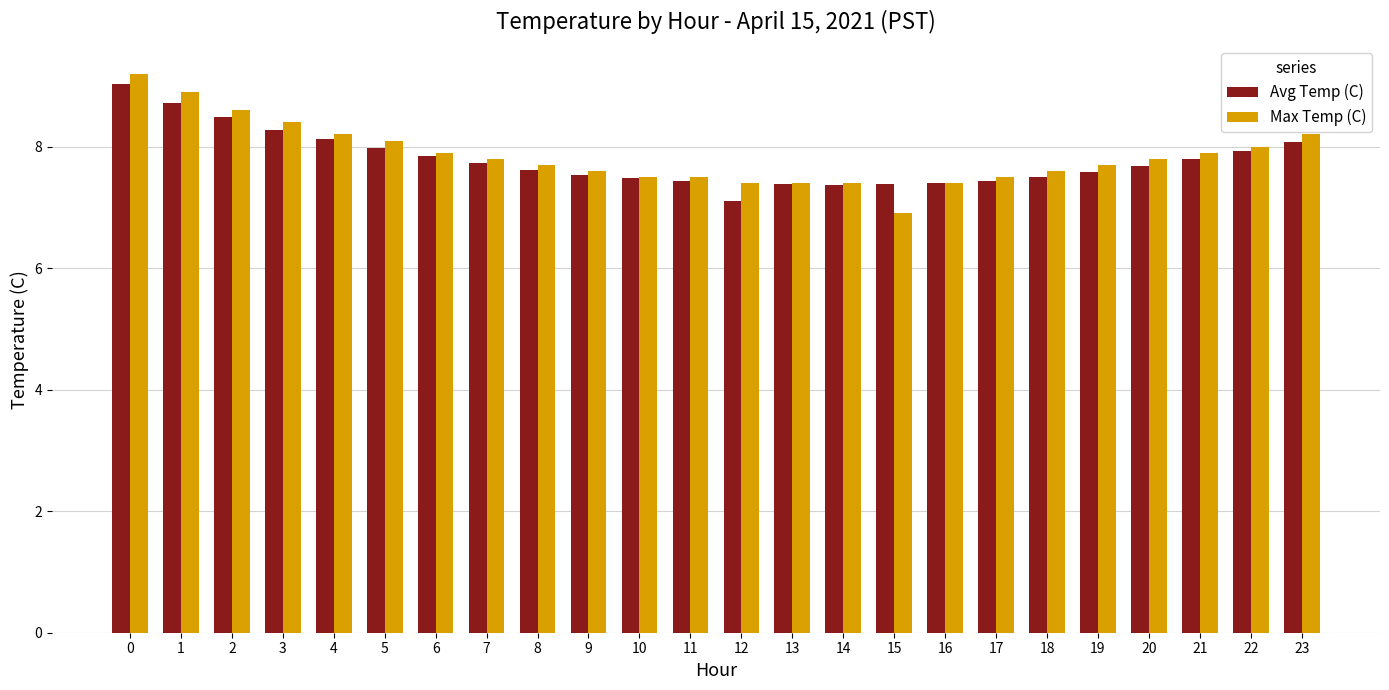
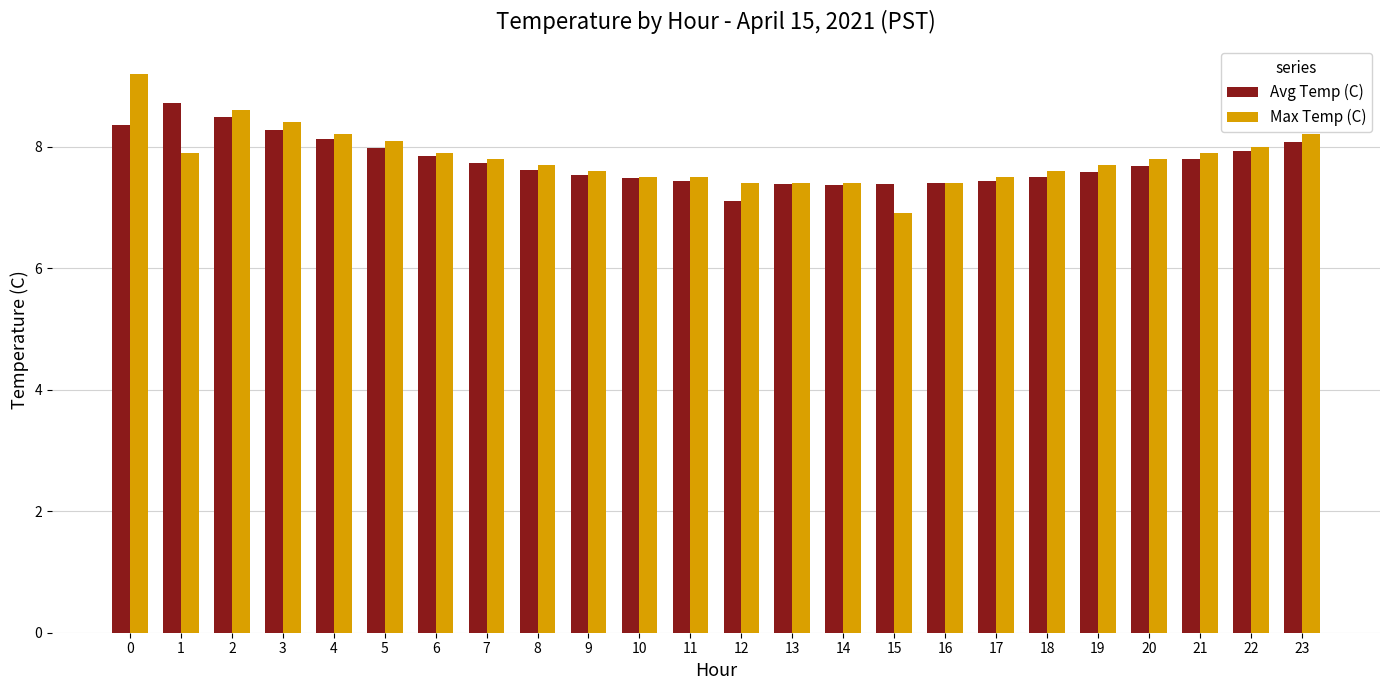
  {
    "Avg Temp (C)": {
-     "0": 9.0,
+     "0": 8.4,
      "1": 8.7,
      "2": 8.5,
      "3": 8.3,
      "4": 8.1,
      "5": 8.0,
      "6": 7.9,
      "7": 7.7,
      "8": 7.6,
      "9": 7.5,
      "10": 7.5,
      "11": 7.4,
      "12": 7.1,
      "13": 7.4,
      "14": 7.4,
      "15": 7.4,
      "16": 7.4,
      "17": 7.4,
      "18": 7.5,
      "19": 7.6,
      "20": 7.7,
      "21": 7.8,
      "22": 7.9,
      "23": 8.1
    },
    "Max Temp (C)": {
      "0": 9.2,
-     "1": 8.9,
+     "1": 7.9,
      "2": 8.6,
      "3": 8.4,
      "4": 8.2,
      "5": 8.1,
      "6": 7.9,
      "7": 7.8,
      "8": 7.7,
      "9": 7.6,
      "10": 7.5,
      "11": 7.5,
      "12": 7.4,
      "13": 7.4,
      "14": 7.4,
      "15": 6.9,
      "16": 7.4,
      "17": 7.5,
      "18": 7.6,
      "19": 7.7,
      "20": 7.8,
      "21": 7.9,
      "22": 8.0,
      "23": 8.2
    }
  }
